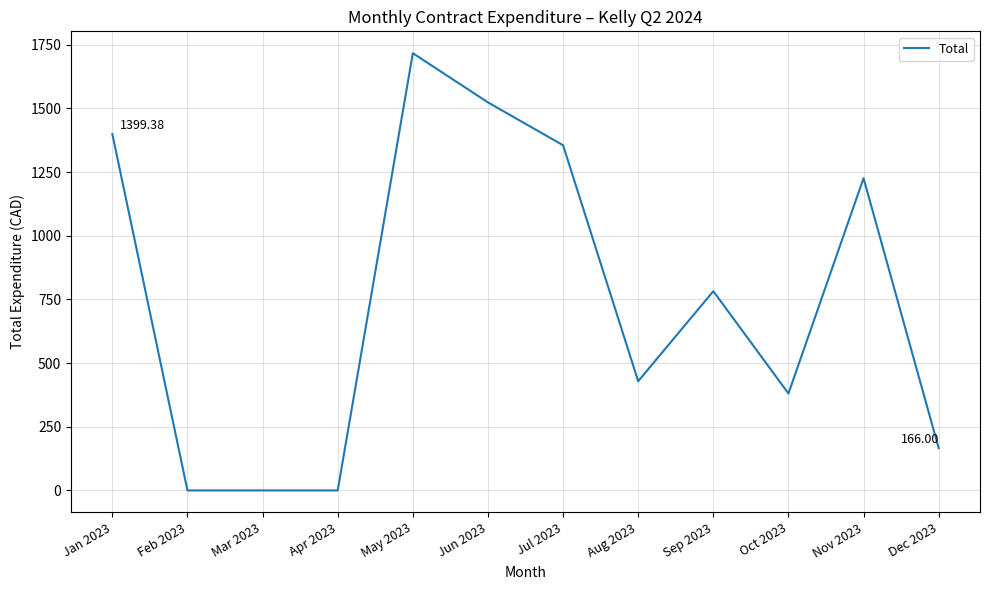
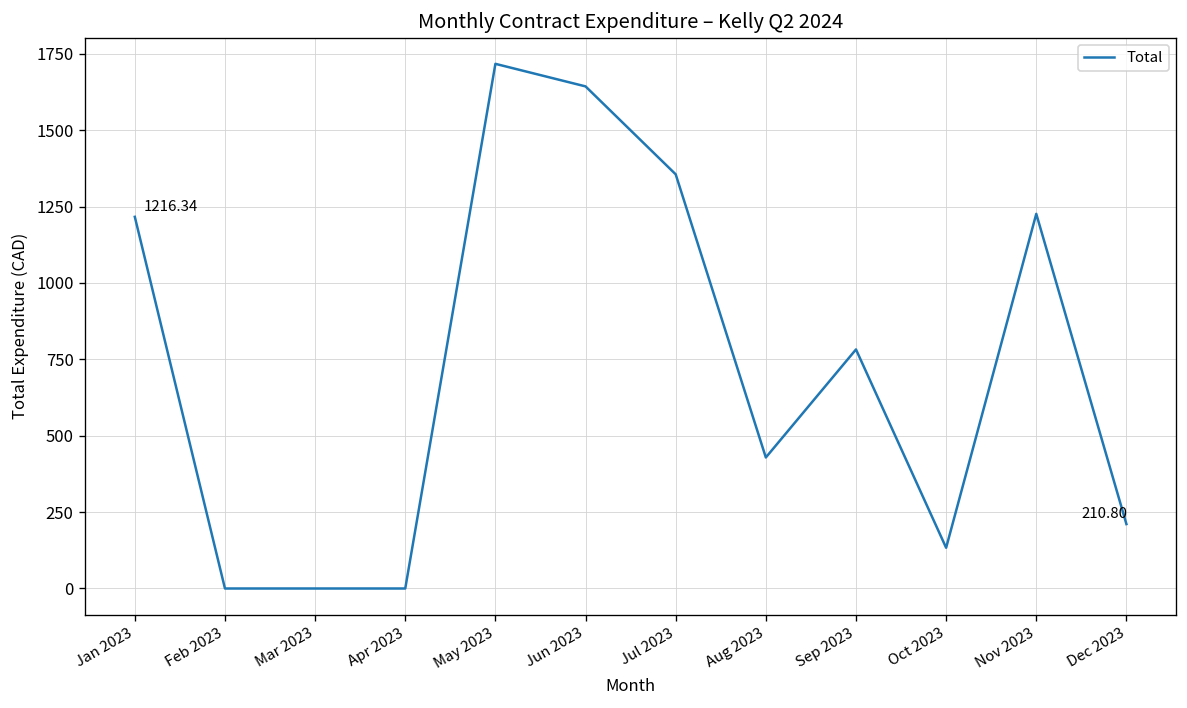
  {
-   "Jan 2023": 1399.38,
-   "Jun 2023": 1520,
-   "Oct 2023": 380,
-   "Dec 2023": 166.00
+   "Jan 2023": 1216.34,
+   "Jun 2023": 1640,
+   "Oct 2023": 130,
+   "Dec 2023": 210.80
  }
